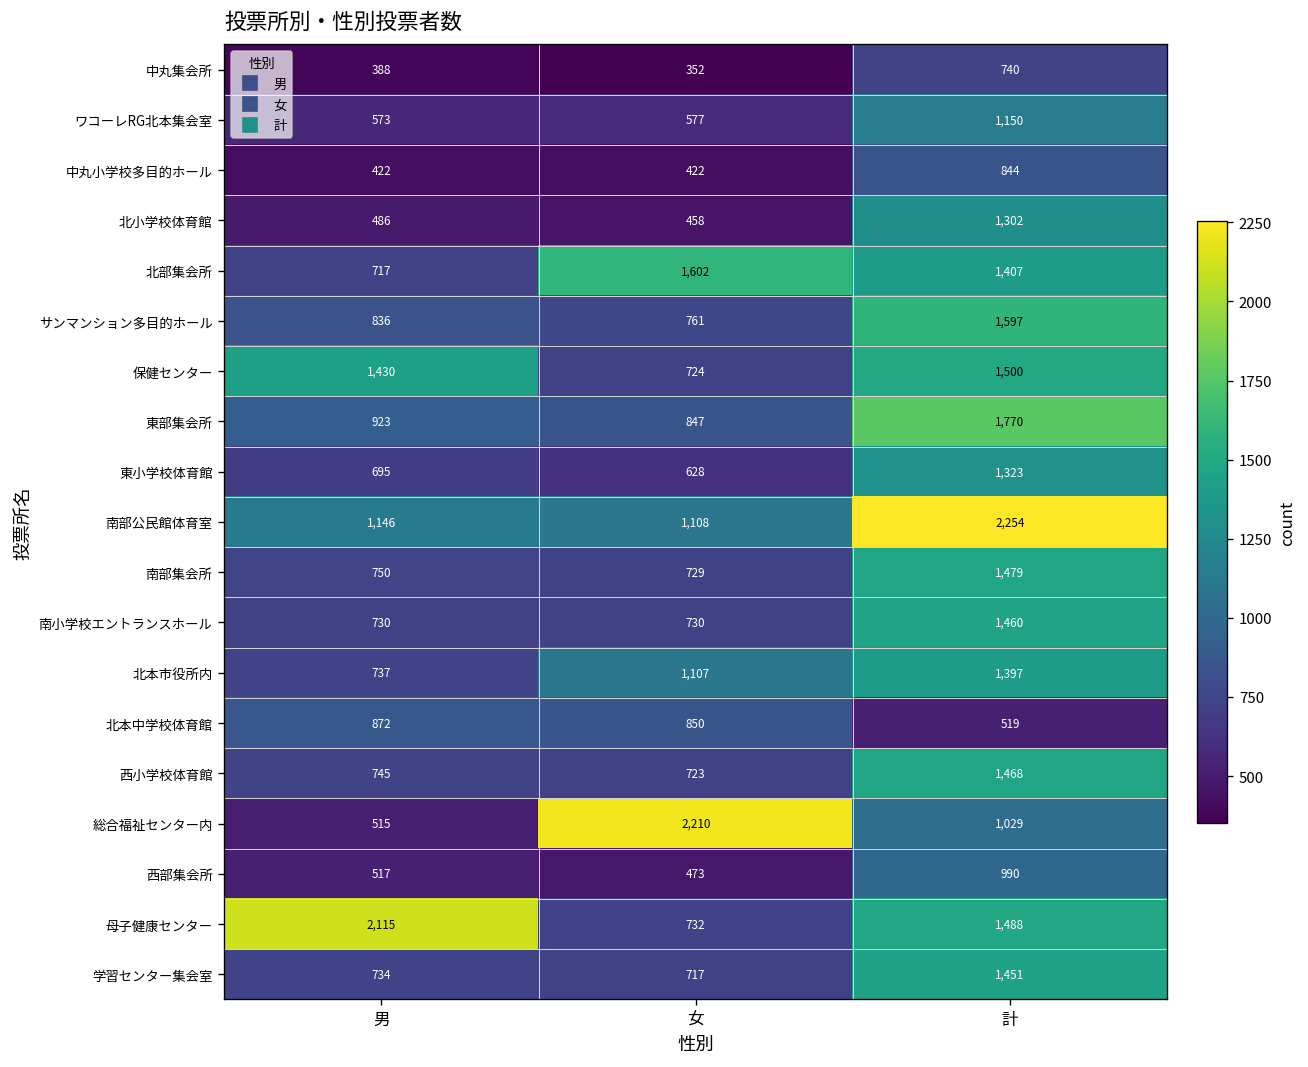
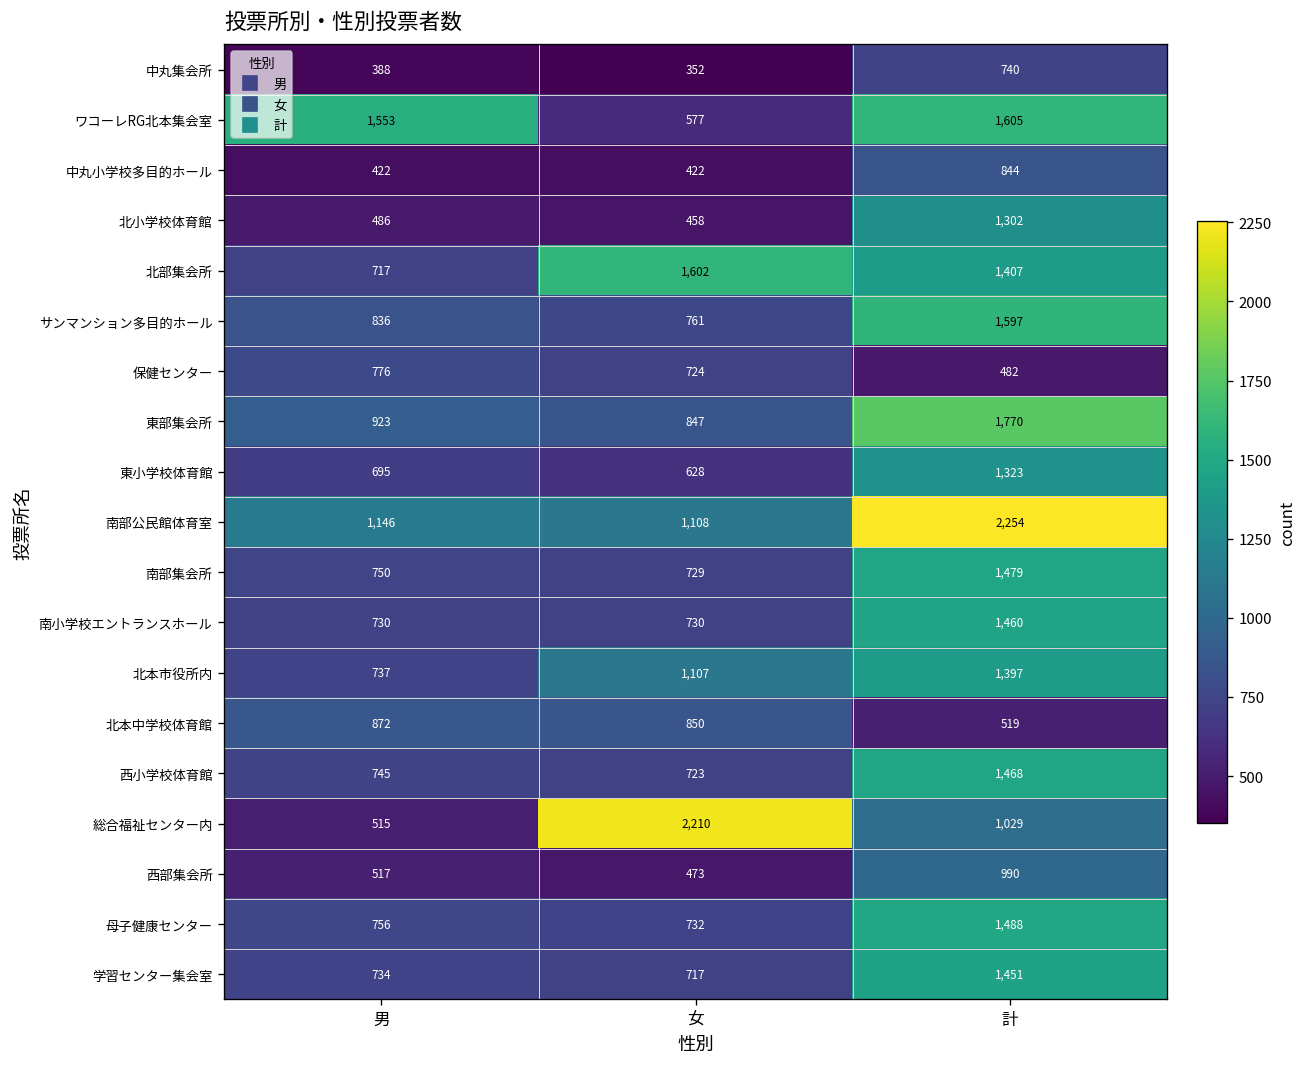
  {
    "中丸集会所": {
      "男": "388",
      "女": "352",
      "計": "740"
    },
    "ワコーレRG北本集会室": {
-     "男": "573",
+     "男": "1,553",
      "女": "577",
-     "計": "1,150"
+     "計": "1,605"
    },
    "中丸小学校多目的ホール": {
      "男": "422",
      "女": "422",
      "計": "844"
    },
    "北小学校体育館": {
      "男": "486",
      "女": "458",
      "計": "1,302"
    },
    "北部集会所": {
      "男": "717",
      "女": "1,602",
      "計": "1,407"
    },
    "サンマンション多目的ホール": {
      "男": "836",
      "女": "761",
      "計": "1,597"
    },
    "保健センター": {
-     "男": "1,430",
+     "男": "776",
      "女": "724",
-     "計": "1,500"
+     "計": "482"
    },
    "東部集会所": {
      "男": "923",
      "女": "847",
      "計": "1,770"
    },
    "東小学校体育館": {
      "男": "695",
      "女": "628",
      "計": "1,323"
    },
    "南部公民館体育室": {
      "男": "1,146",
      "女": "1,108",
      "計": "2,254"
    },
    "南部集会所": {
      "男": "750",
      "女": "729",
      "計": "1,479"
    },
    "南小学校エントランスホール": {
      "男": "730",
      "女": "730",
      "計": "1,460"
    },
    "北本市役所内": {
      "男": "737",
      "女": "1,107",
      "計": "1,397"
    },
    "北本中学校体育館": {
      "男": "872",
      "女": "850",
      "計": "519"
    },
    "西小学校体育館": {
      "男": "745",
      "女": "723",
      "計": "1,468"
    },
    "総合福祉センター内": {
      "男": "515",
      "女": "2,210",
      "計": "1,029"
    },
    "西部集会所": {
      "男": "517",
      "女": "473",
      "計": "990"
    },
    "母子健康センター": {
-     "男": "2,115",
+     "男": "756",
      "女": "732",
      "計": "1,488"
    },
    "学習センター集会室": {
      "男": "734",
      "女": "717",
      "計": "1,451"
    }
  }
